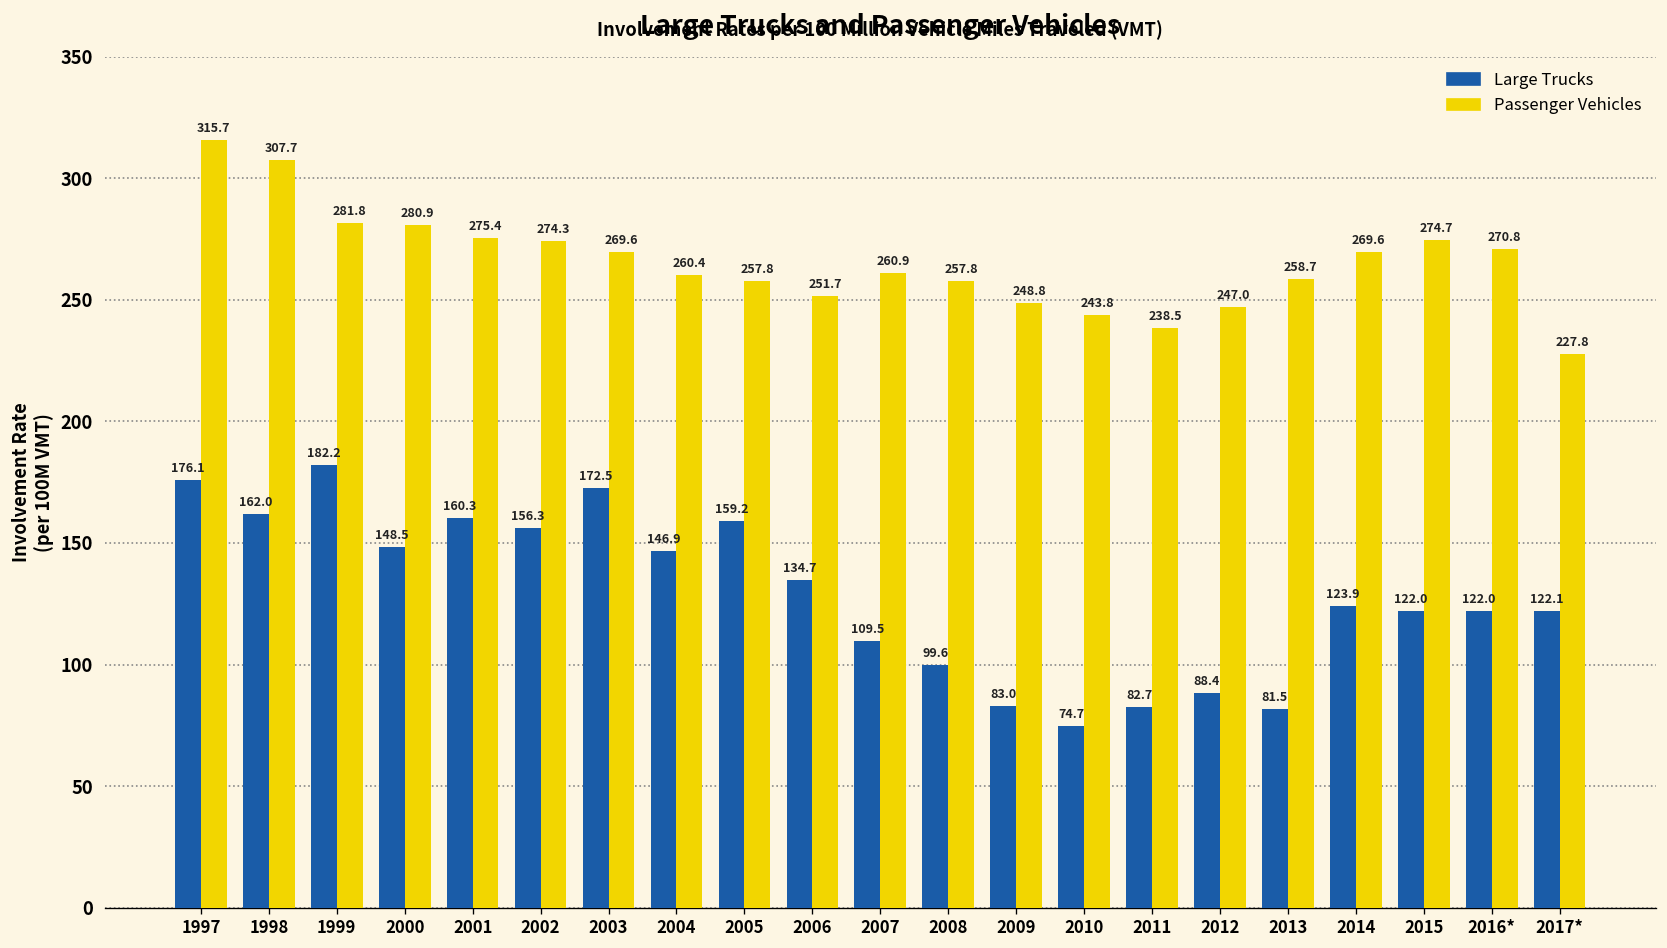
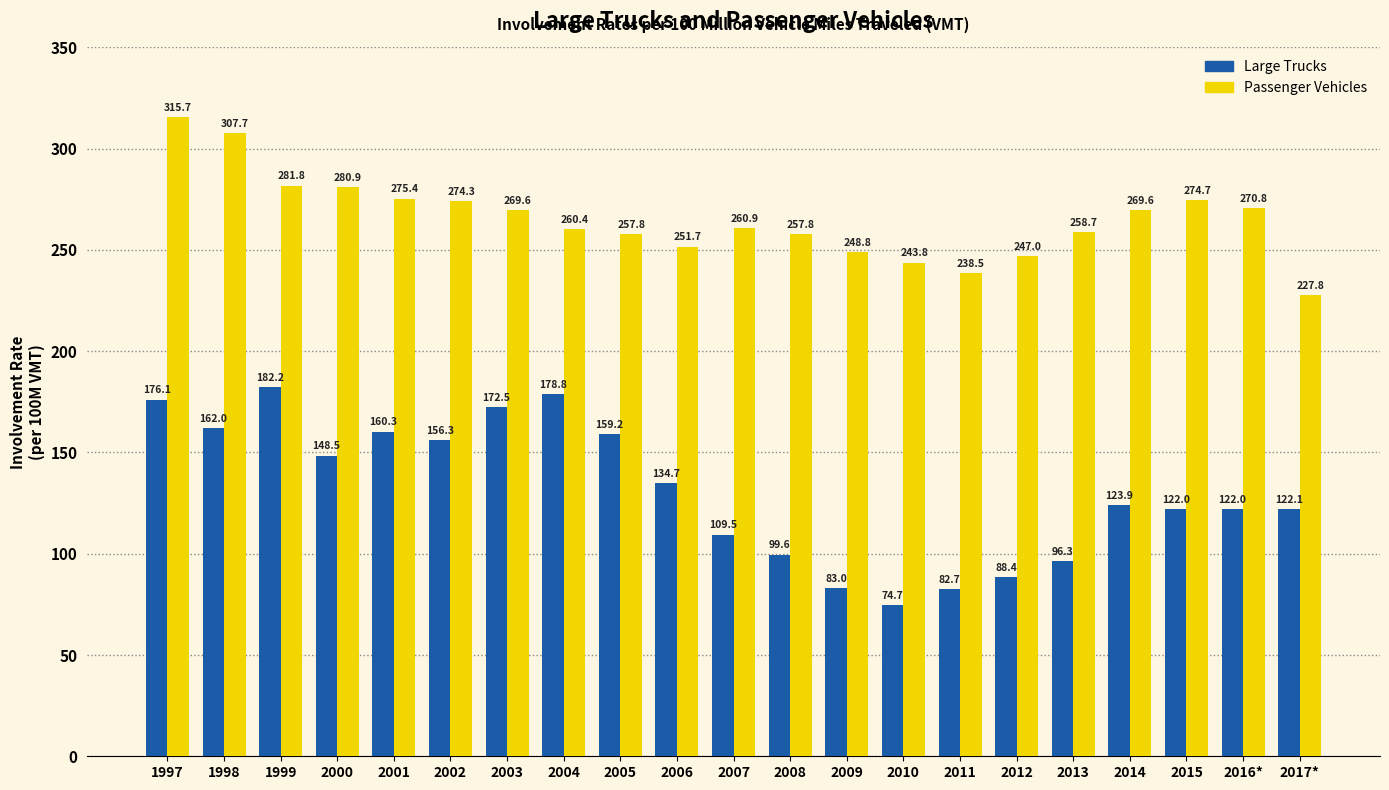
  {
    "Large Trucks": {
      "1997": 176.1,
      "1998": 162.0,
      "1999": 182.2,
      "2000": 148.5,
      "2001": 160.3,
      "2002": 156.3,
      "2003": 172.5,
-     "2004": 146.9,
+     "2004": 178.8,
      "2005": 159.2,
      "2006": 134.7,
      "2007": 109.5,
      "2008": 99.6,
      "2009": 83.0,
      "2010": 74.7,
      "2011": 82.7,
      "2012": 88.4,
-     "2013": 81.5,
+     "2013": 96.3,
      "2014": 123.9,
      "2015": 122.0,
      "2016*": 122.0,
      "2017*": 122.1
    },
    "Passenger Vehicles": {
      "1997": 315.7,
      "1998": 307.7,
      "1999": 281.8,
      "2000": 280.9,
      "2001": 275.4,
      "2002": 274.3,
      "2003": 269.6,
      "2004": 260.4,
      "2005": 257.8,
      "2006": 251.7,
      "2007": 260.9,
      "2008": 257.8,
      "2009": 248.8,
      "2010": 243.8,
      "2011": 238.5,
      "2012": 247.0,
      "2013": 258.7,
      "2014": 269.6,
      "2015": 274.7,
      "2016*": 270.8,
      "2017*": 227.8
    }
  }
